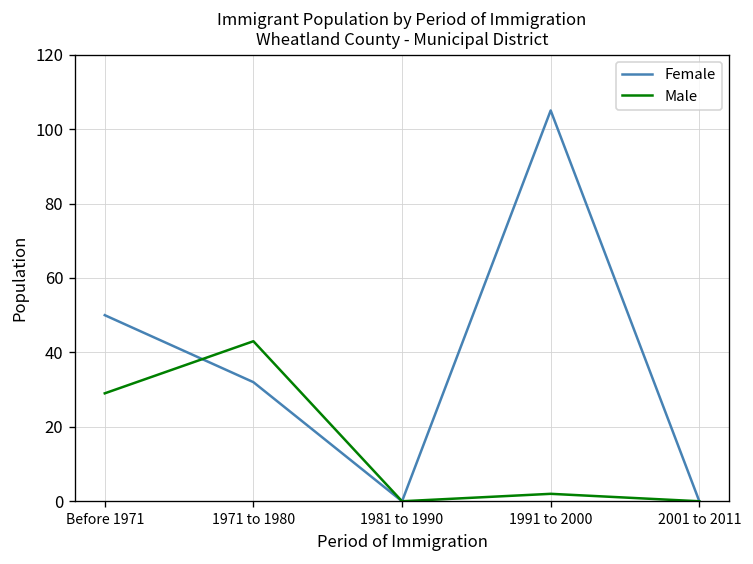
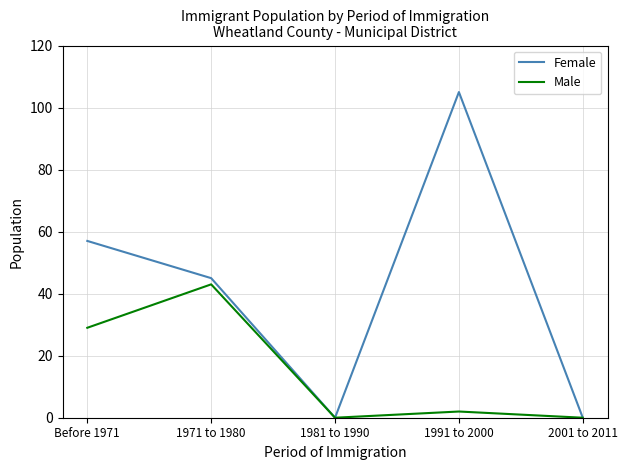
  {
    "Female": {
-     "Before 1971": 50,
-     "1971 to 1980": 32,
+     "Before 1971": 57,
+     "1971 to 1980": 45,
      "1991 to 2000": 105
    },
    "Male": {
      "Before 1971": 29,
      "1971 to 1980": 43,
      "1991 to 2000": 2
    }
  }
